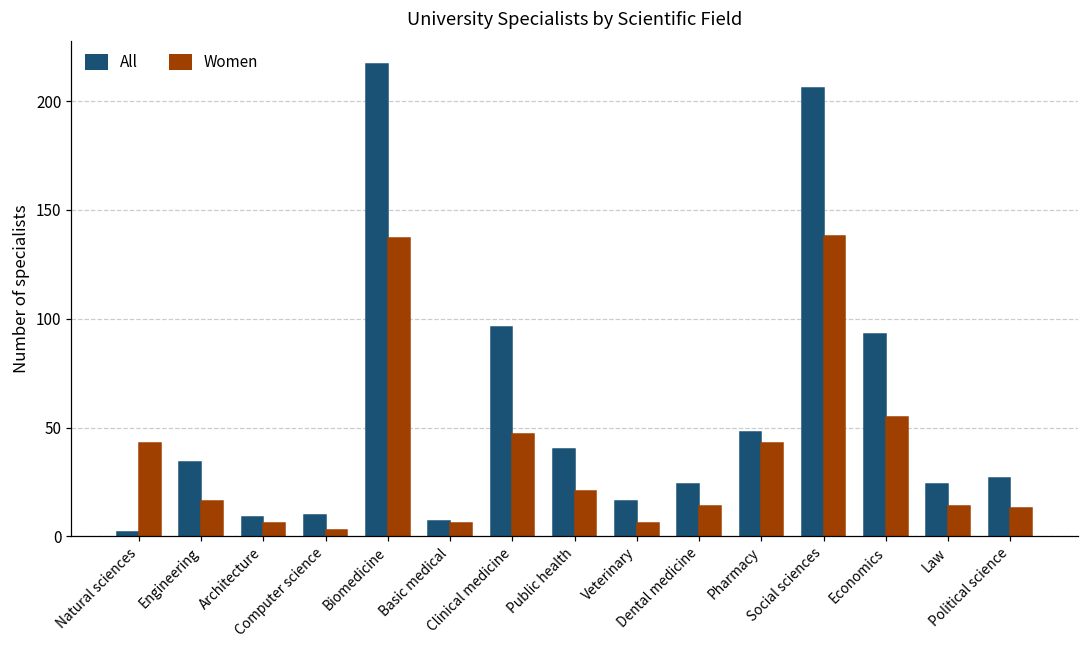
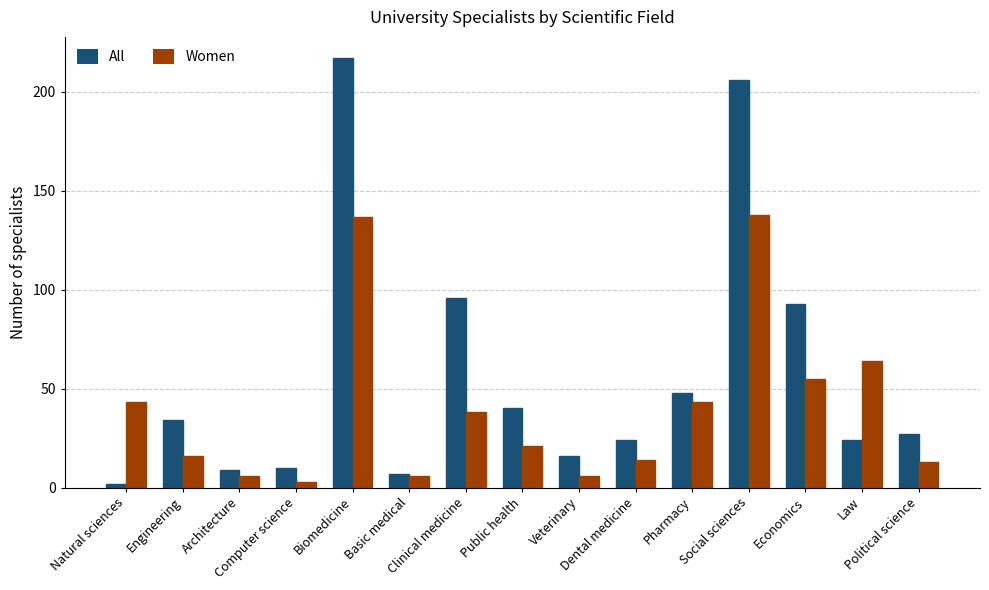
  {
    "All": {
      "Natural sciences": 2,
      "Engineering": 34,
      "Architecture": 9,
      "Computer science": 10,
      "Biomedicine": 217,
      "Basic medical": 7,
      "Clinical medicine": 96,
      "Public health": 40,
      "Veterinary": 16,
      "Dental medicine": 24,
      "Pharmacy": 48,
      "Social sciences": 206,
      "Economics": 93,
      "Law": 24,
      "Political science": 27
    },
    "Women": {
      "Natural sciences": 43,
      "Engineering": 16,
      "Architecture": 6,
      "Computer science": 3,
      "Biomedicine": 137,
      "Basic medical": 6,
-     "Clinical medicine": 47,
+     "Clinical medicine": 38,
      "Public health": 21,
      "Veterinary": 6,
      "Dental medicine": 14,
      "Pharmacy": 43,
      "Social sciences": 138,
      "Economics": 55,
-     "Law": 14,
+     "Law": 64,
      "Political science": 13
    }
  }
